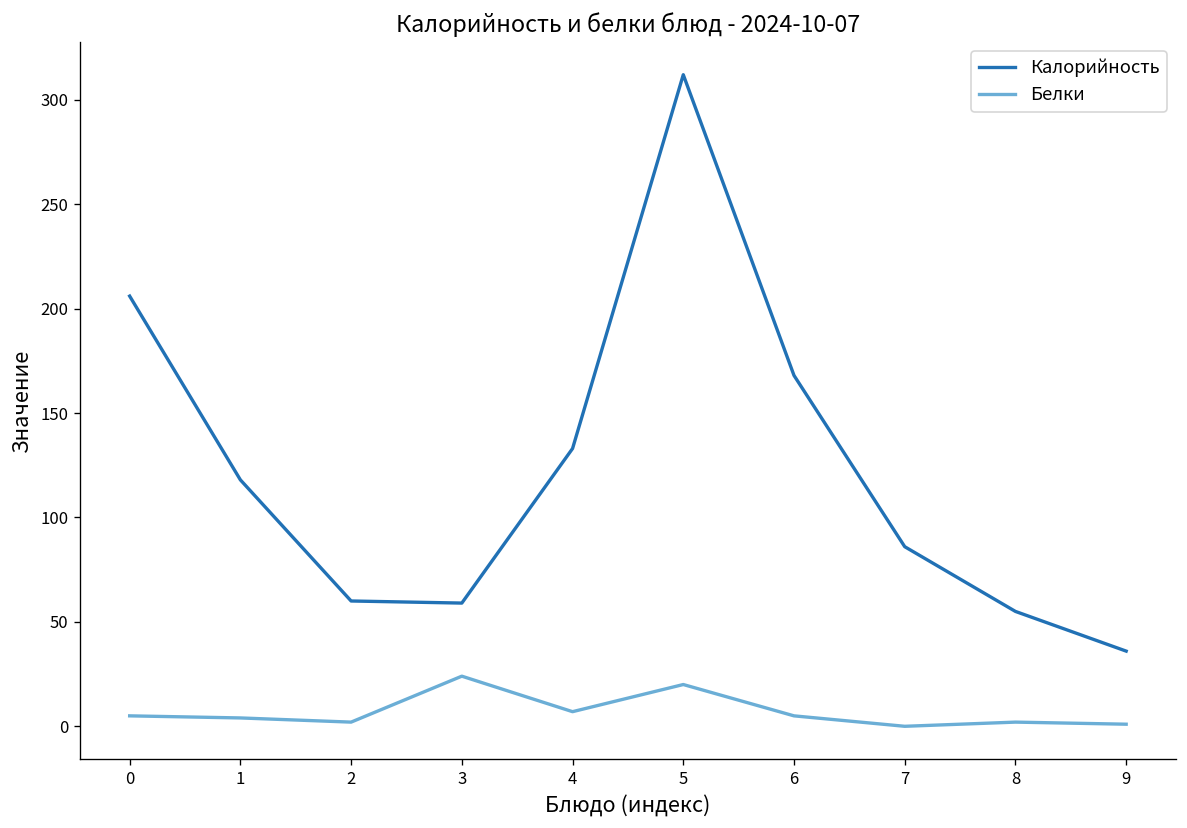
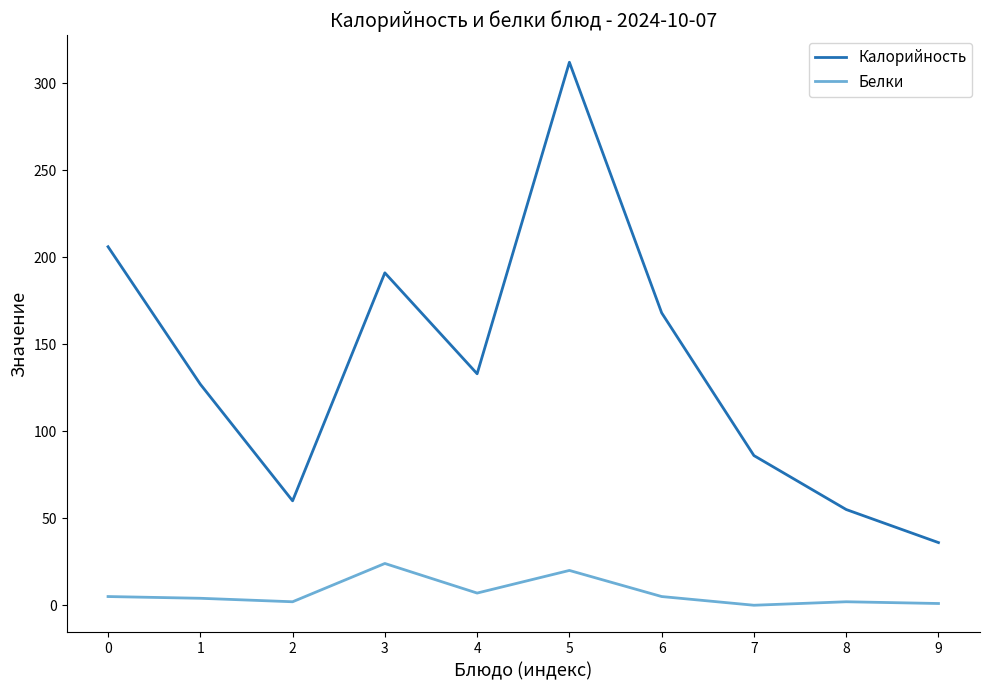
  {
    "Калорийность": {
      "0": 206,
-     "1": 118,
+     "1": 127,
      "2": 60,
-     "3": 59,
+     "3": 191,
      "4": 133,
      "5": 312,
      "6": 168,
      "7": 86,
      "8": 55,
      "9": 36
    },
    "Белки": {
      "0": 5,
      "1": 4,
      "2": 2,
      "3": 24,
      "4": 7,
      "5": 20,
      "6": 5,
      "7": 0,
      "8": 2,
      "9": 1
    }
  }
